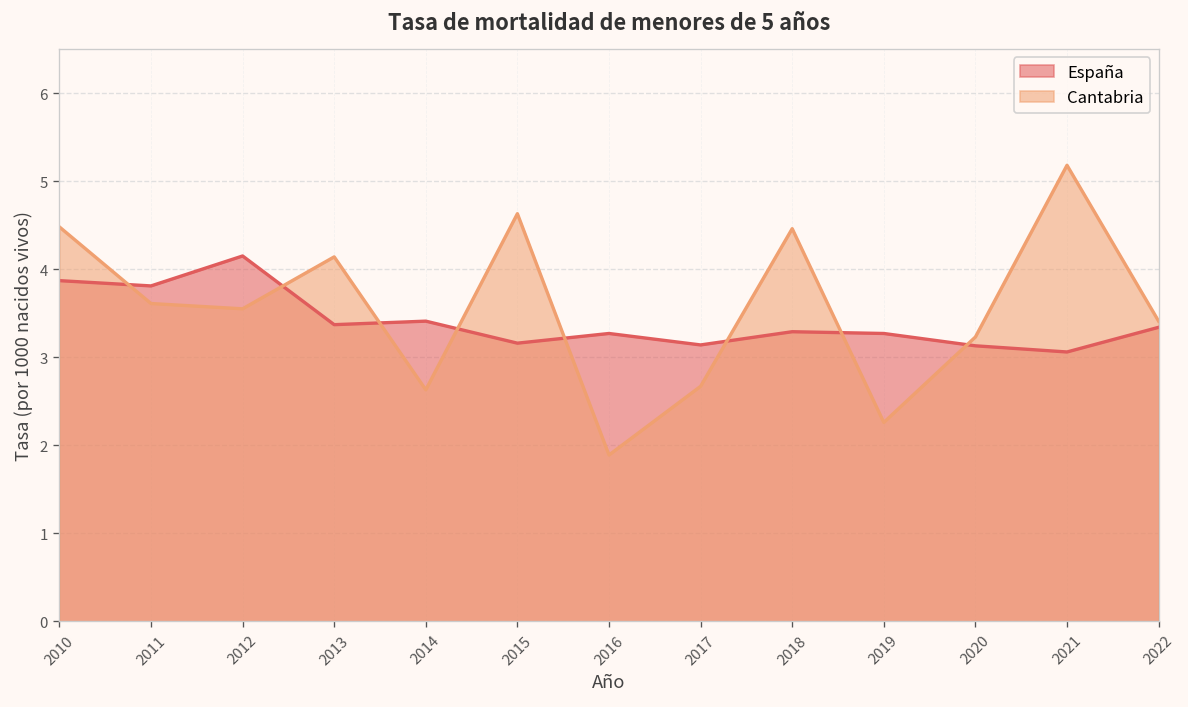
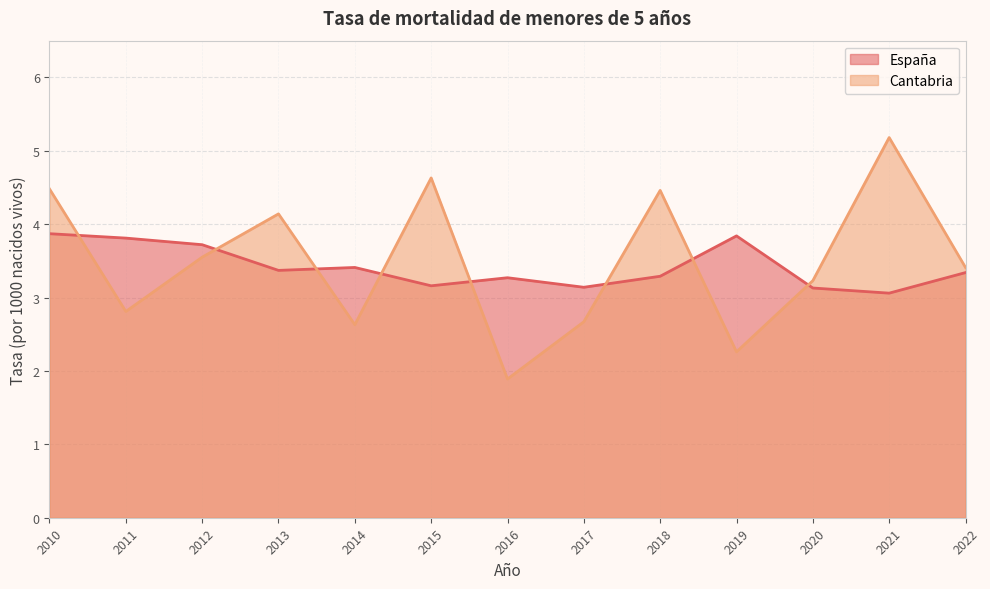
  {
    "España": {
      "2010": 3.9,
      "2011": 3.8,
-     "2012": 4.2,
+     "2012": 3.7,
      "2013": 3.4,
      "2014": 3.4,
      "2015": 3.2,
      "2016": 3.3,
      "2017": 3.1,
      "2018": 3.3,
-     "2019": 3.3,
+     "2019": 3.8,
      "2020": 3.1,
      "2021": 3.1,
      "2022": 3.3
    },
    "Cantabria": {
      "2010": 4.5,
-     "2011": 3.6,
+     "2011": 2.8,
      "2012": 3.6,
      "2013": 4.1,
      "2014": 2.6,
      "2015": 4.6,
      "2016": 1.9,
      "2017": 2.7,
      "2018": 4.5,
      "2019": 2.3,
      "2020": 3.2,
      "2021": 5.2,
      "2022": 3.4
    }
  }
